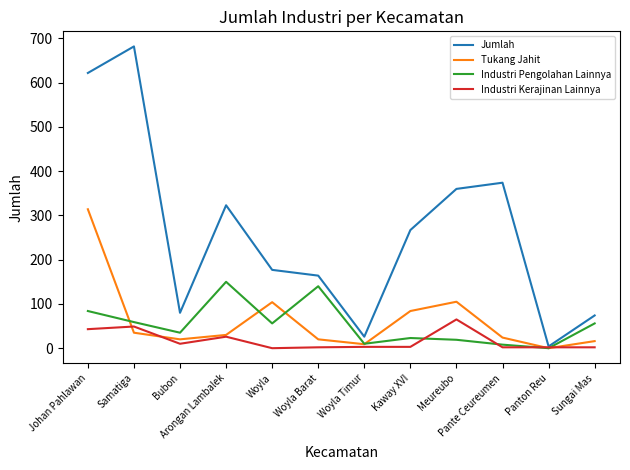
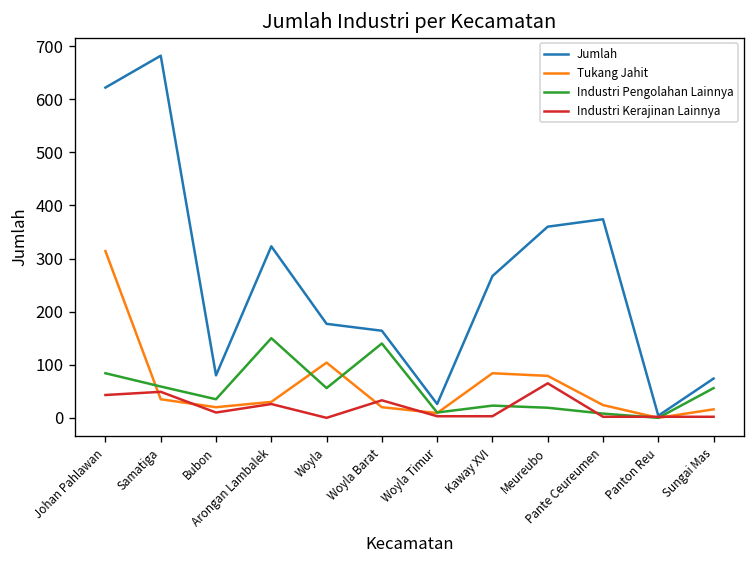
  {
    "Jumlah": {
      "Johan Pahlawan": 620,
      "Samatiga": 680,
      "Bubon": 80,
      "Arongan Lambalek": 320,
      "Woyla": 180,
      "Woyla Barat": 160,
      "Woyla Timur": 30,
      "Kaway XVI": 270,
      "Meureubo": 360,
      "Pante Ceureumen": 370,
      "Sungai Mas": 70
    },
    "Tukang Jahit": {
      "Johan Pahlawan": 310,
      "Samatiga": 40,
      "Bubon": 20,
      "Woyla": 100,
      "Woyla Barat": 20,
      "Kaway XVI": 80,
-     "Meureubo": 110,
+     "Meureubo": 80,
      "Pante Ceureumen": 20,
      "Sungai Mas": 20
    },
    "Industri Pengolahan Lainnya": {
      "Johan Pahlawan": 80,
      "Samatiga": 60,
      "Bubon": 40,
      "Arongan Lambalek": 150,
      "Woyla": 60,
      "Woyla Barat": 140,
      "Kaway XVI": 20,
      "Meureubo": 20,
      "Pante Ceureumen": 10,
      "Sungai Mas": 60
    },
    "Industri Kerajinan Lainnya": {
      "Johan Pahlawan": 40,
      "Samatiga": 50,
      "Bubon": 10,
      "Woyla": 0,
-     "Woyla Barat": 0,
+     "Woyla Barat": 30,
      "Woyla Timur": 0,
      "Kaway XVI": 0,
      "Meureubo": 70,
      "Pante Ceureumen": 0,
      "Sungai Mas": 0
    }
  }
